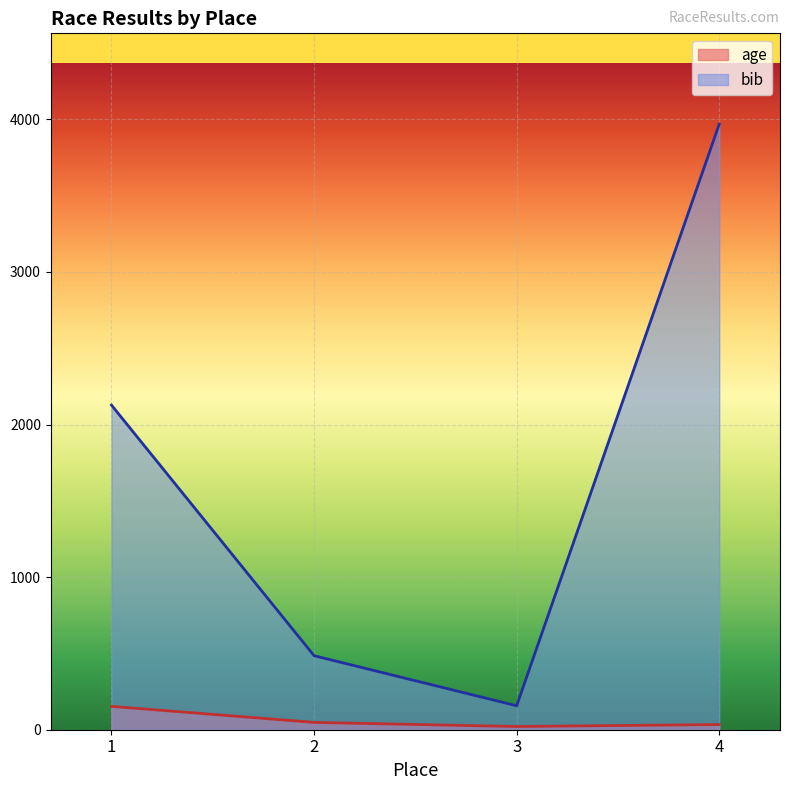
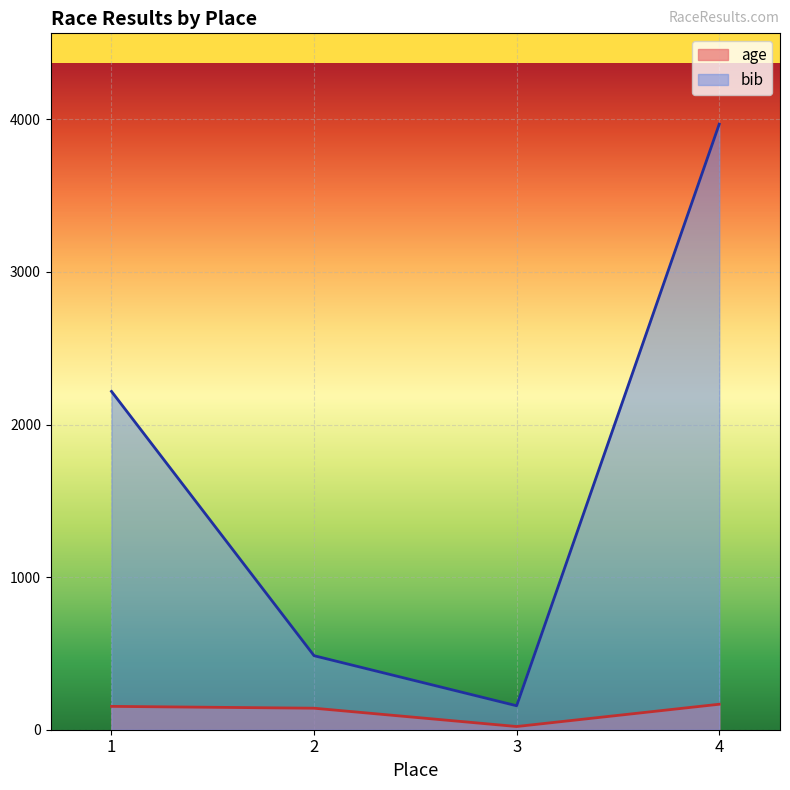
  {
    "age": {
      "1": 150,
-     "2": 50,
+     "2": 140,
      "3": 20,
-     "4": 30
+     "4": 170
    },
    "bib": {
-     "1": 2130,
+     "1": 2220,
      "2": 490,
      "3": 160,
      "4": 3970
    }
  }
